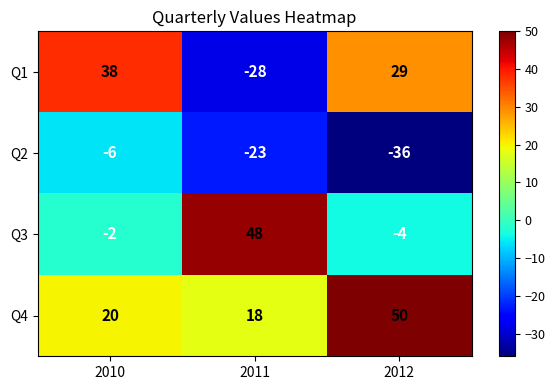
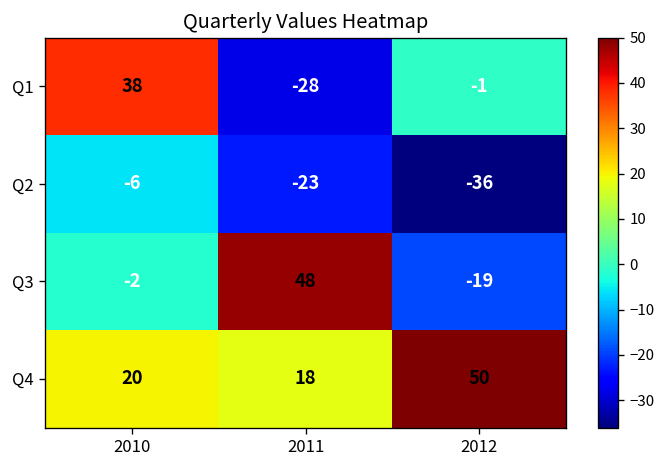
  {
    "Q1": {
      "2010": 38,
      "2011": -28,
-     "2012": 29
+     "2012": -1
    },
    "Q2": {
      "2010": -6,
      "2011": -23,
      "2012": -36
    },
    "Q3": {
      "2010": -2,
      "2011": 48,
-     "2012": -4
+     "2012": -19
    },
    "Q4": {
      "2010": 20,
      "2011": 18,
      "2012": 50
    }
  }
